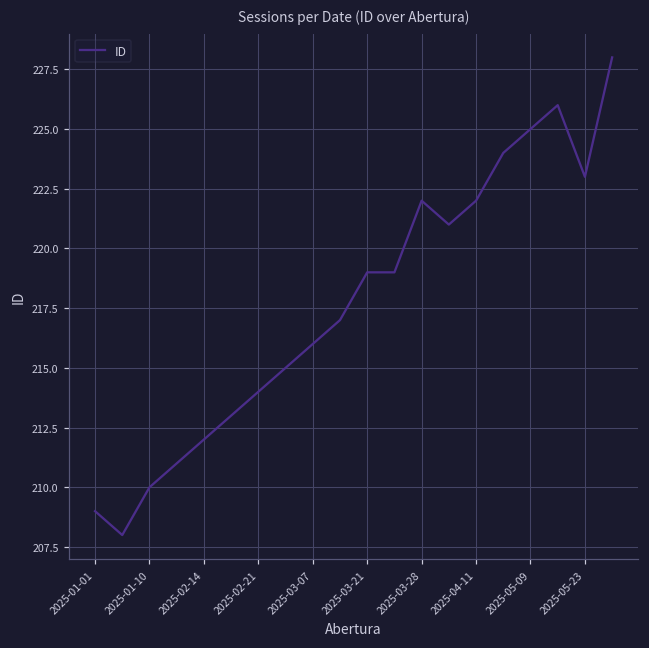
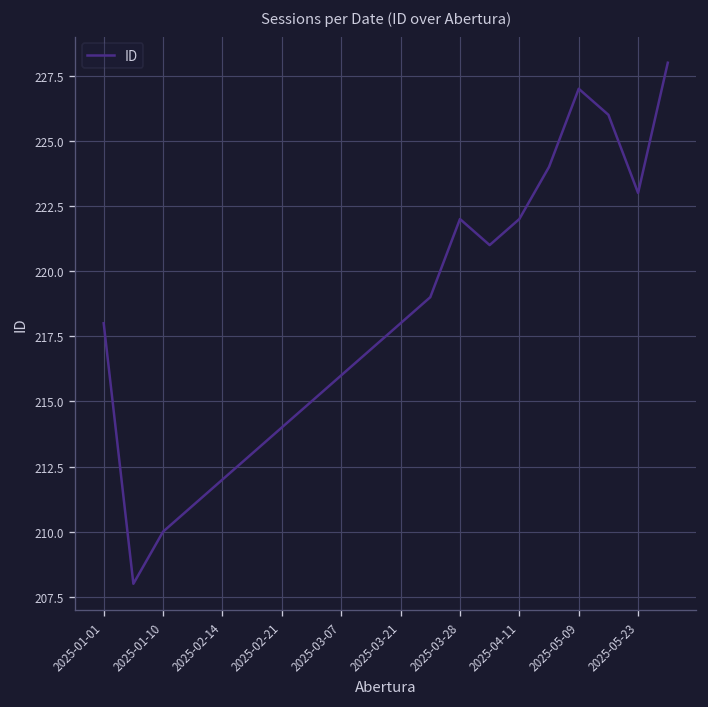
  {
-   "2025-01-01": 209,
+   "2025-01-01": 218,
    "2025-02-21": 214,
    "2025-03-07": 216,
-   "2025-03-21": 219,
+   "2025-03-21": 218,
    "2025-03-28": 222,
    "2025-04-11": 222,
-   "2025-05-09": 225,
+   "2025-05-09": 227,
    "2025-05-23": 223
  }
